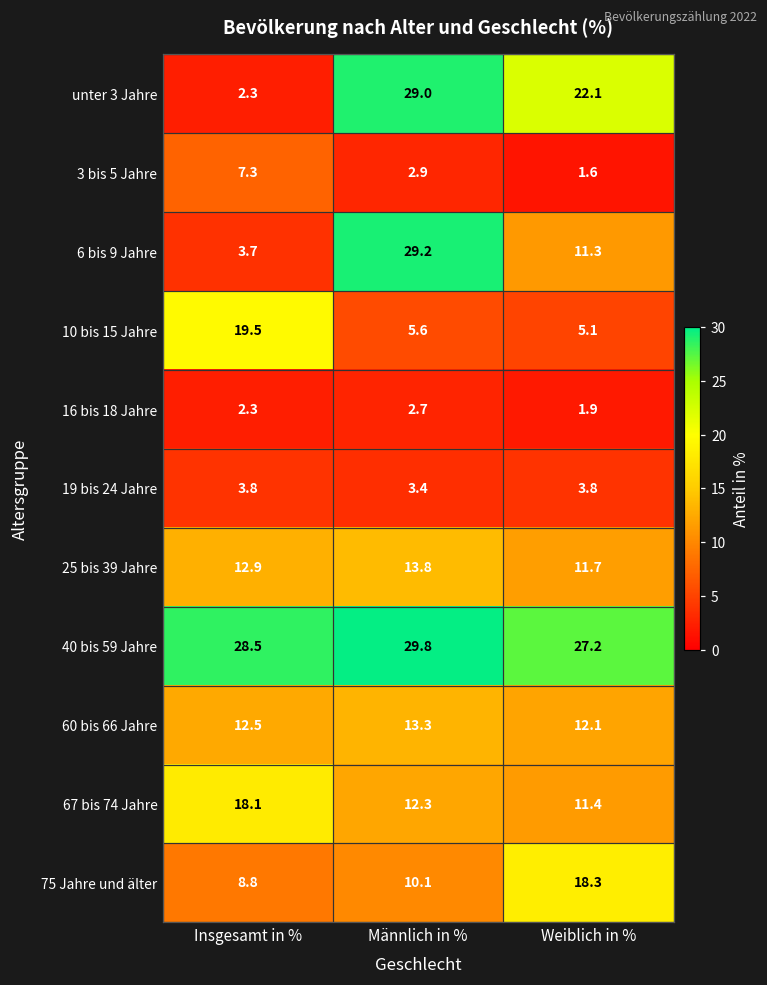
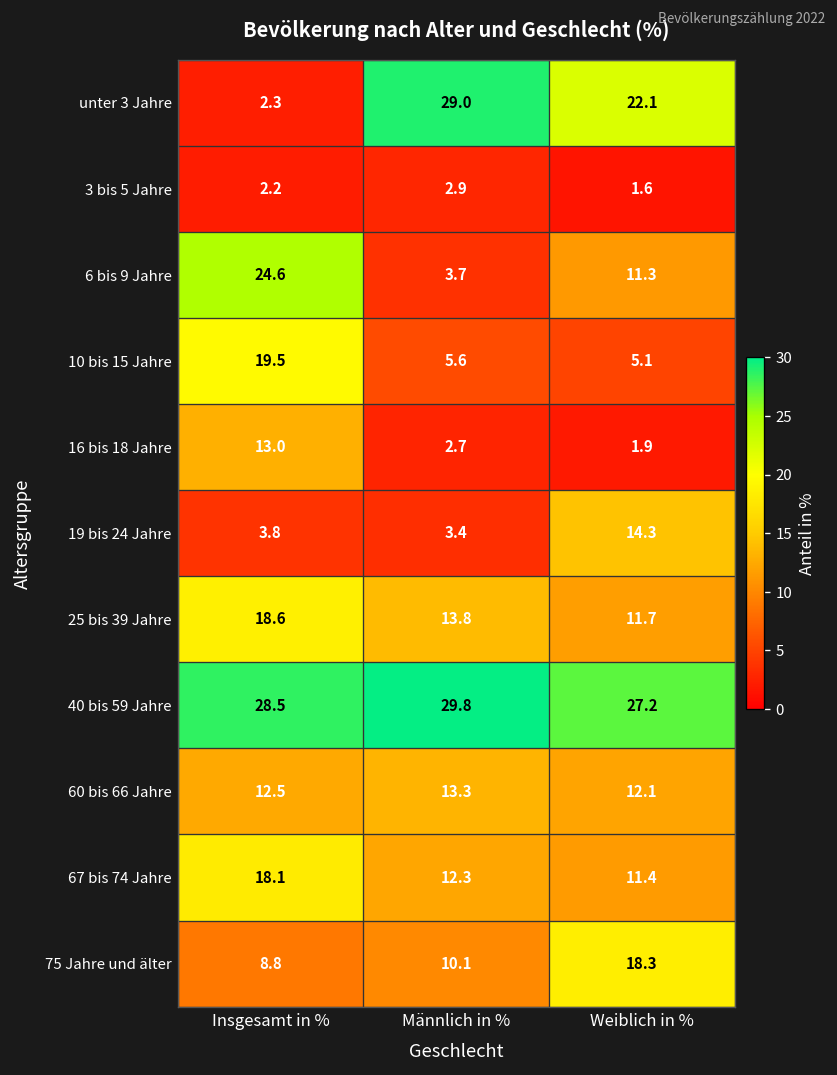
  {
    "unter 3 Jahre": {
      "Insgesamt in %": 2.3,
      "Männlich in %": 29.0,
      "Weiblich in %": 22.1
    },
    "3 bis 5 Jahre": {
-     "Insgesamt in %": 7.3,
+     "Insgesamt in %": 2.2,
      "Männlich in %": 2.9,
      "Weiblich in %": 1.6
    },
    "6 bis 9 Jahre": {
-     "Insgesamt in %": 3.7,
-     "Männlich in %": 29.2,
+     "Insgesamt in %": 24.6,
+     "Männlich in %": 3.7,
      "Weiblich in %": 11.3
    },
    "10 bis 15 Jahre": {
      "Insgesamt in %": 19.5,
      "Männlich in %": 5.6,
      "Weiblich in %": 5.1
    },
    "16 bis 18 Jahre": {
-     "Insgesamt in %": 2.3,
+     "Insgesamt in %": 13.0,
      "Männlich in %": 2.7,
      "Weiblich in %": 1.9
    },
    "19 bis 24 Jahre": {
      "Insgesamt in %": 3.8,
      "Männlich in %": 3.4,
-     "Weiblich in %": 3.8
+     "Weiblich in %": 14.3
    },
    "25 bis 39 Jahre": {
-     "Insgesamt in %": 12.9,
+     "Insgesamt in %": 18.6,
      "Männlich in %": 13.8,
      "Weiblich in %": 11.7
    },
    "40 bis 59 Jahre": {
      "Insgesamt in %": 28.5,
      "Männlich in %": 29.8,
      "Weiblich in %": 27.2
    },
    "60 bis 66 Jahre": {
      "Insgesamt in %": 12.5,
      "Männlich in %": 13.3,
      "Weiblich in %": 12.1
    },
    "67 bis 74 Jahre": {
      "Insgesamt in %": 18.1,
      "Männlich in %": 12.3,
      "Weiblich in %": 11.4
    },
    "75 Jahre und älter": {
      "Insgesamt in %": 8.8,
      "Männlich in %": 10.1,
      "Weiblich in %": 18.3
    }
  }
